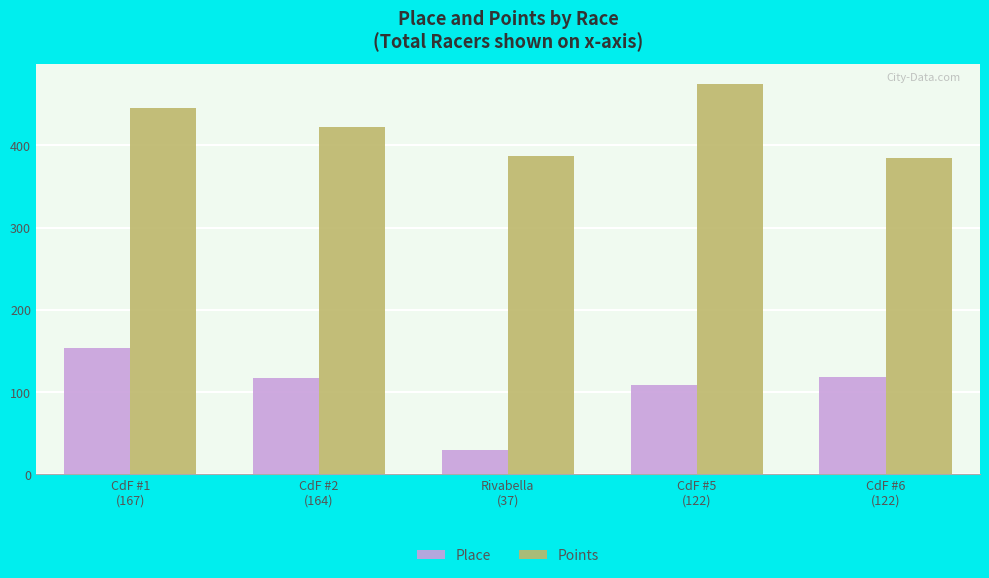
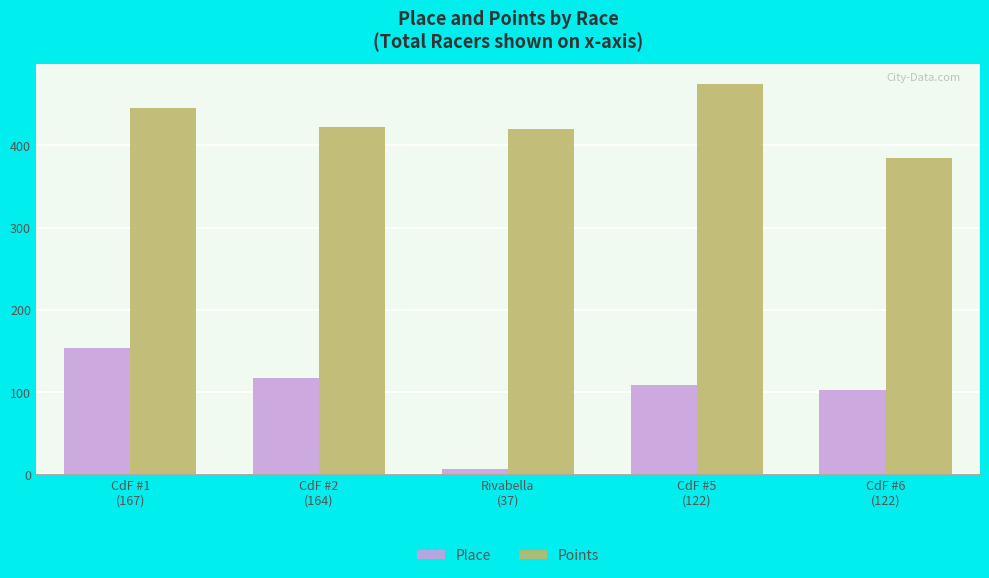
  {
    "Place": {
      "CdF #1 (167)": 150,
      "CdF #2 (164)": 120,
-     "Rivabella (37)": 30,
+     "Rivabella (37)": 10,
      "CdF #5 (122)": 110,
-     "CdF #6 (122)": 120
+     "CdF #6 (122)": 100
    },
    "Points": {
      "CdF #1 (167)": 450,
      "CdF #2 (164)": 420,
-     "Rivabella (37)": 390,
+     "Rivabella (37)": 420,
      "CdF #5 (122)": 480,
      "CdF #6 (122)": 380
    }
  }
